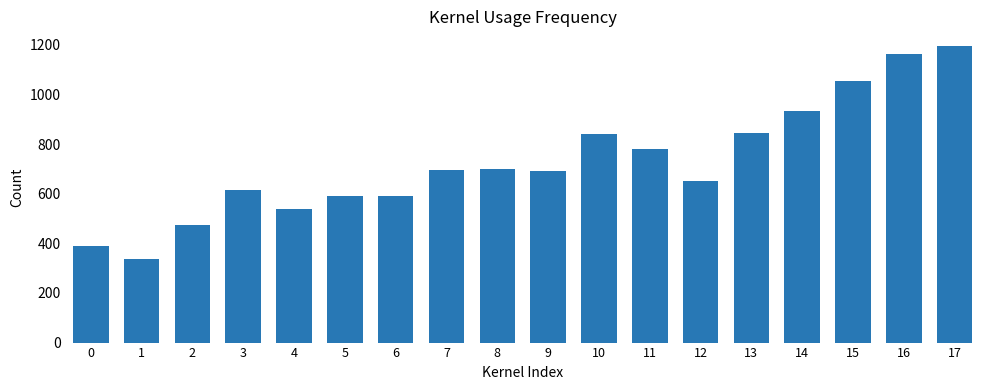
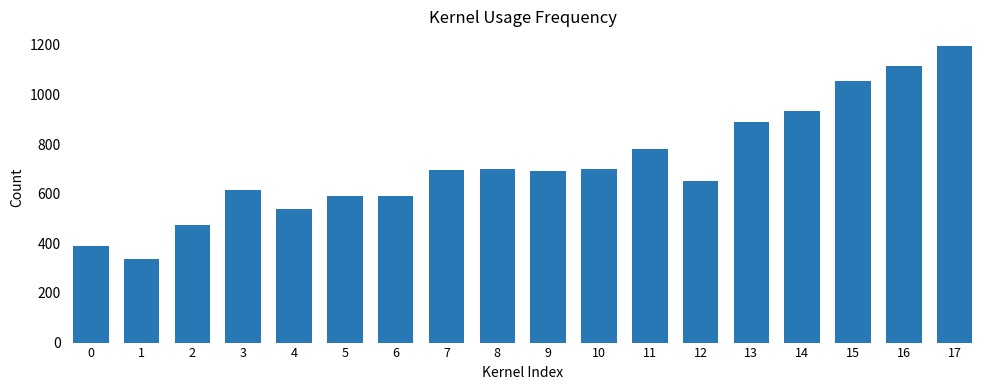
  {
    "0": 390,
    "1": 340,
    "2": 480,
    "3": 620,
    "4": 540,
    "5": 590,
    "6": 590,
    "7": 700,
    "8": 700,
    "9": 690,
-   "10": 840,
+   "10": 700,
    "11": 780,
    "12": 650,
-   "13": 840,
+   "13": 890,
    "14": 930,
    "15": 1060,
-   "16": 1160,
+   "16": 1120,
    "17": 1200
  }
